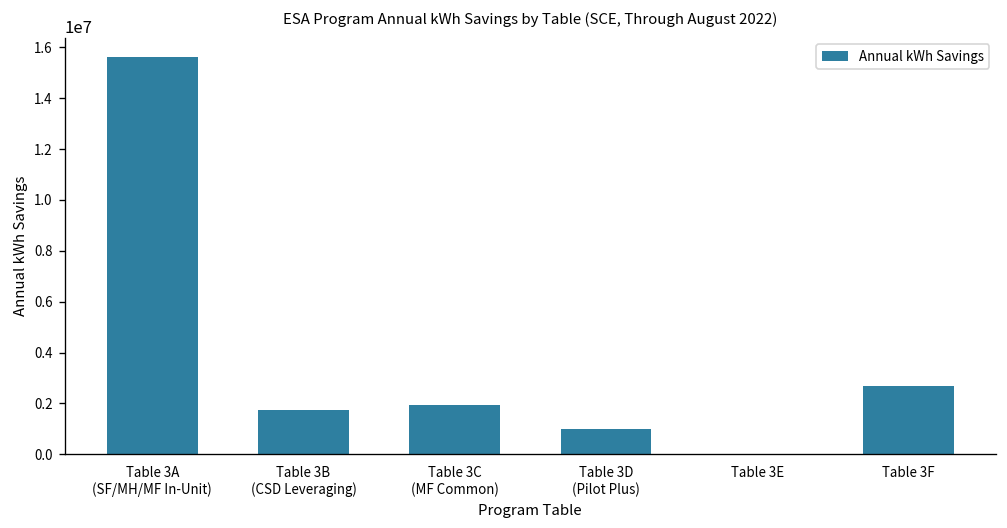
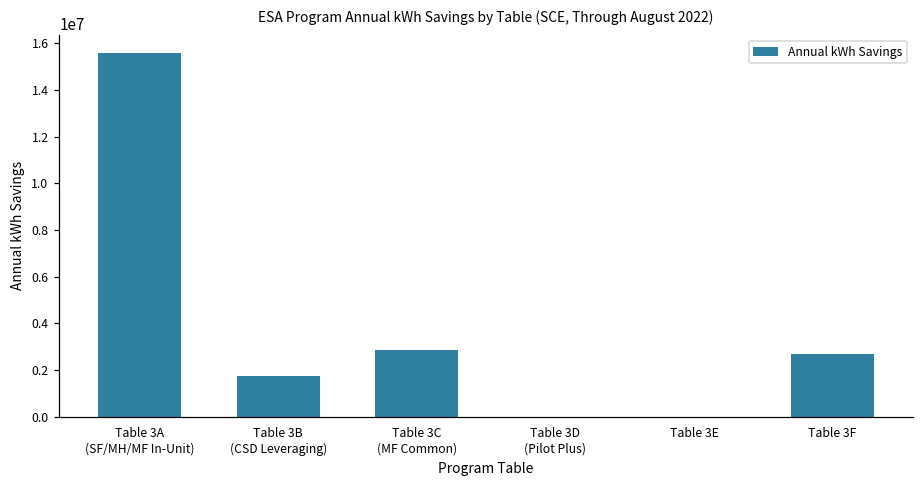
  {
    "Table 3A (SF/MH/MF In-Unit)": 15600000,
    "Table 3B (CSD Leveraging)": 1700000,
-   "Table 3C (MF Common)": 1900000,
-   "Table 3D (Pilot Plus)": 1000000,
+   "Table 3C (MF Common)": 2800000,
+   "Table 3D (Pilot Plus)": 0,
    "Table 3E": 0,
    "Table 3F": 2700000
  }
